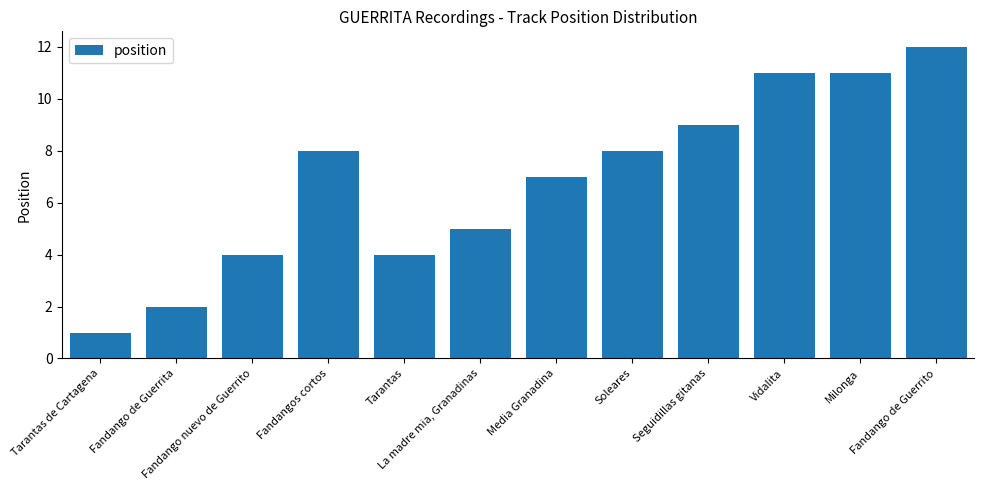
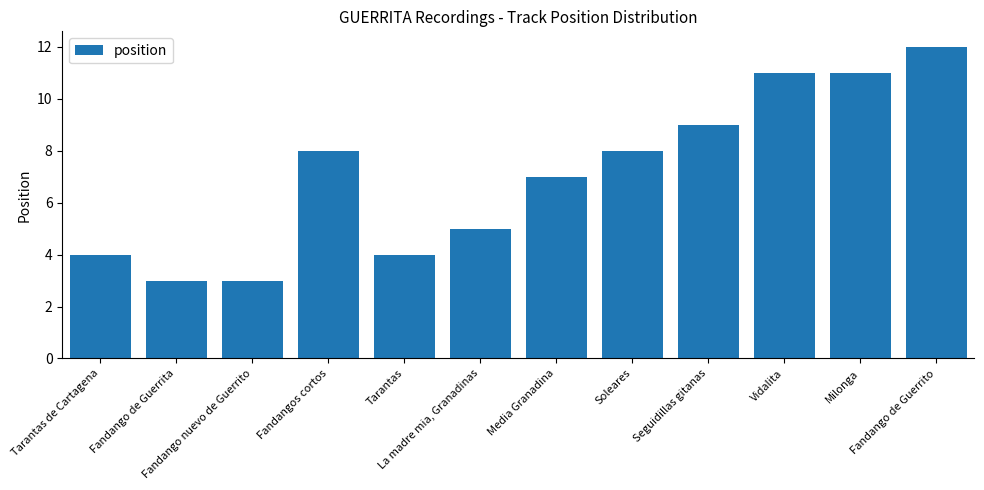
  {
-   "Tarantas de Cartagena": 1,
-   "Fandango de Guerrita": 2,
-   "Fandango nuevo de Guerrito": 4,
+   "Tarantas de Cartagena": 4,
+   "Fandango de Guerrita": 3,
+   "Fandango nuevo de Guerrito": 3,
    "Fandangos cortos": 8,
    "Tarantas": 4,
    "La madre mia, Granadinas": 5,
    "Media Granadina": 7,
    "Soleares": 8,
    "Seguidillas gitanas": 9,
    "Vidalita": 11,
    "Milonga": 11,
    "Fandango de Guerrito": 12
  }
